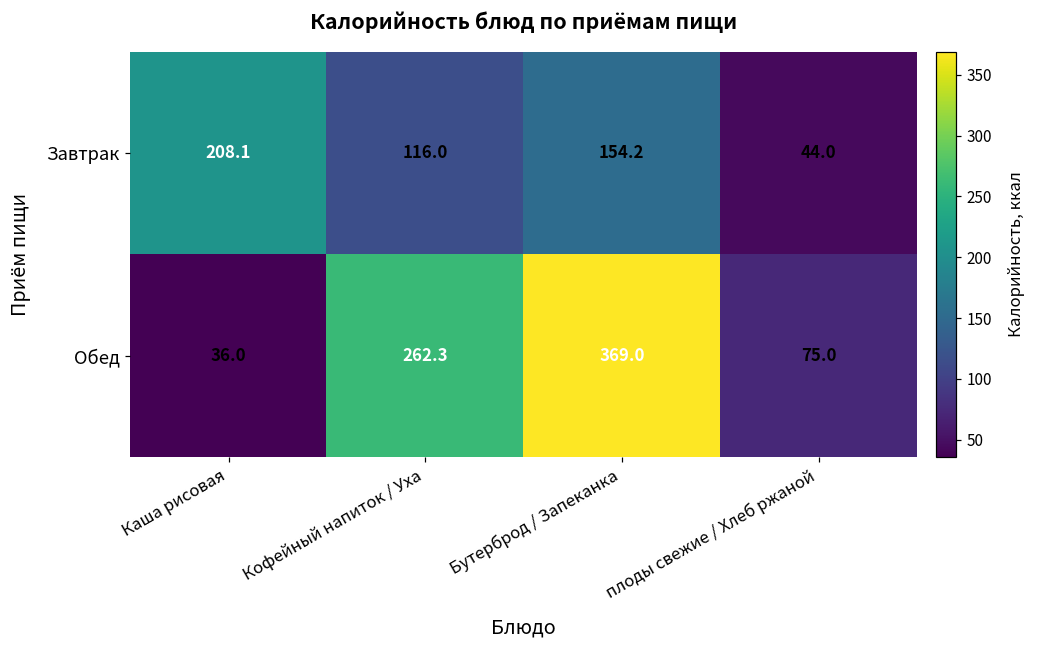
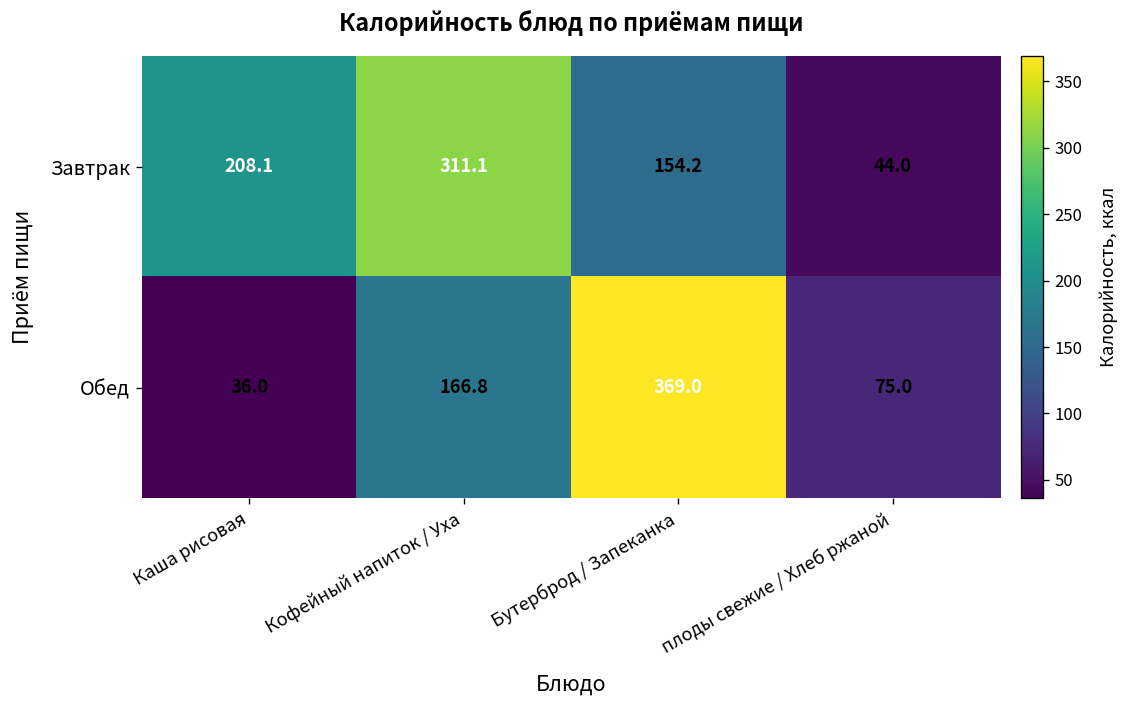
  {
    "Завтрак": {
      "Каша рисовая": 208.1,
-     "Кофейный напиток / Уха": 116.0,
+     "Кофейный напиток / Уха": 311.1,
      "Бутерброд / Запеканка": 154.2,
      "плоды свежие / Хлеб ржаной": 44.0
    },
    "Обед": {
      "Каша рисовая": 36.0,
-     "Кофейный напиток / Уха": 262.3,
+     "Кофейный напиток / Уха": 166.8,
      "Бутерброд / Запеканка": 369.0,
      "плоды свежие / Хлеб ржаной": 75.0
    }
  }
